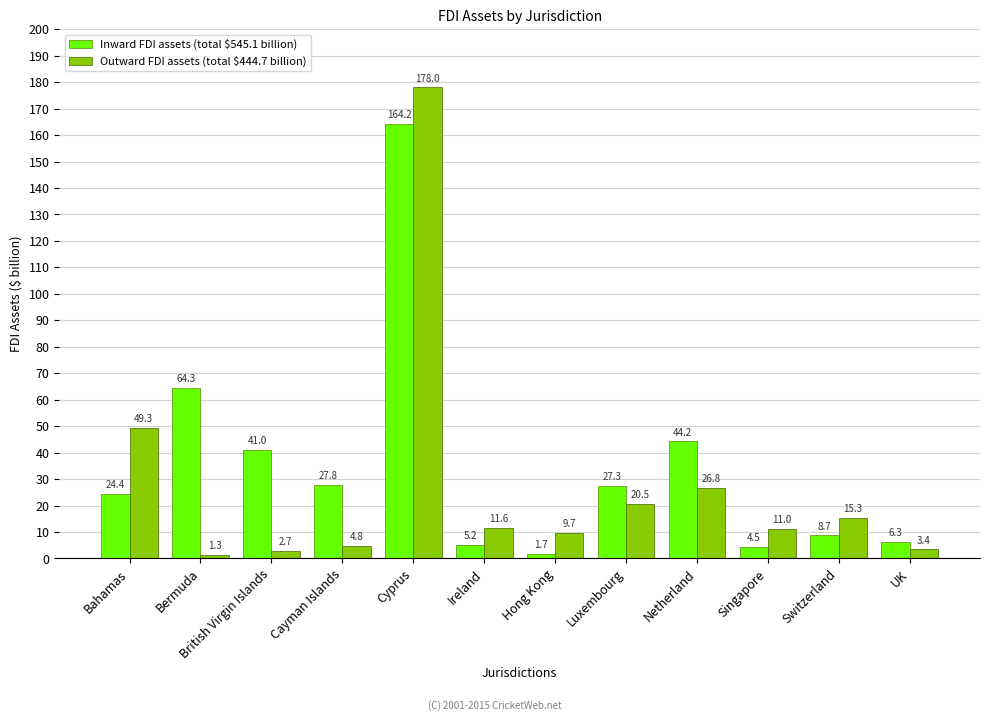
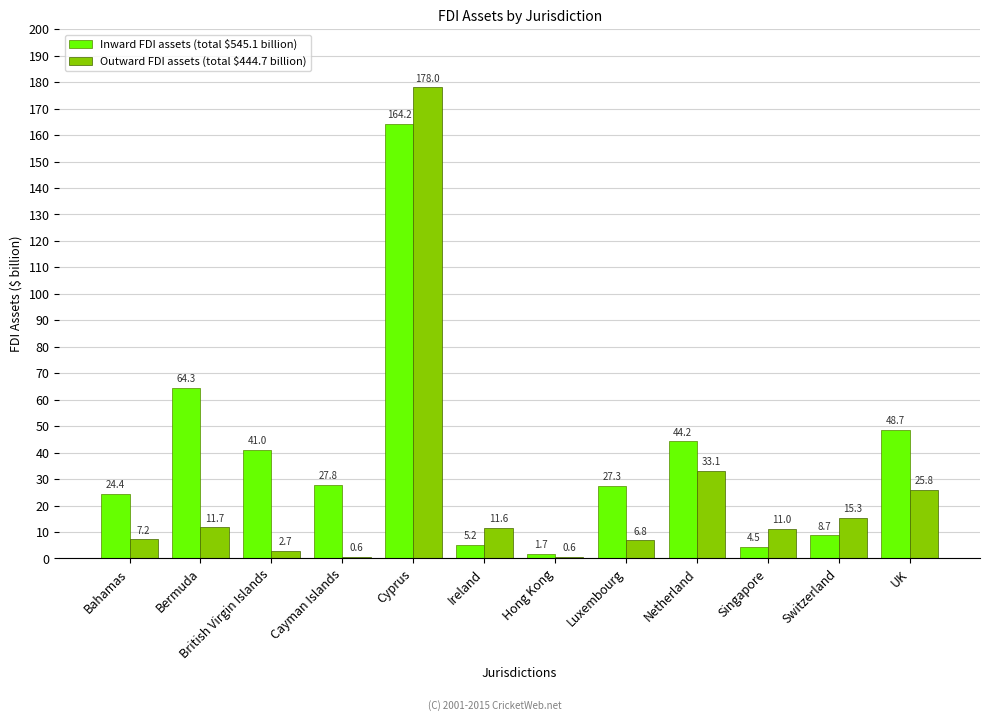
  {
    "Inward FDI assets (total $545.1 billion)": {
      "Bahamas": 24.4,
      "Bermuda": 64.3,
      "British Virgin Islands": 41.0,
      "Cayman Islands": 27.8,
      "Cyprus": 164.2,
      "Ireland": 5.2,
      "Hong Kong": 1.7,
      "Luxembourg": 27.3,
      "Netherland": 44.2,
      "Singapore": 4.5,
      "Switzerland": 8.7,
-     "UK": 6.3
+     "UK": 48.7
    },
    "Outward FDI assets (total $444.7 billion)": {
-     "Bahamas": 49.3,
-     "Bermuda": 1.3,
+     "Bahamas": 7.2,
+     "Bermuda": 11.7,
      "British Virgin Islands": 2.7,
-     "Cayman Islands": 4.8,
+     "Cayman Islands": 0.6,
      "Cyprus": 178.0,
      "Ireland": 11.6,
-     "Hong Kong": 9.7,
-     "Luxembourg": 20.5,
-     "Netherland": 26.8,
+     "Hong Kong": 0.6,
+     "Luxembourg": 6.8,
+     "Netherland": 33.1,
      "Singapore": 11.0,
      "Switzerland": 15.3,
-     "UK": 3.4
+     "UK": 25.8
    }
  }
